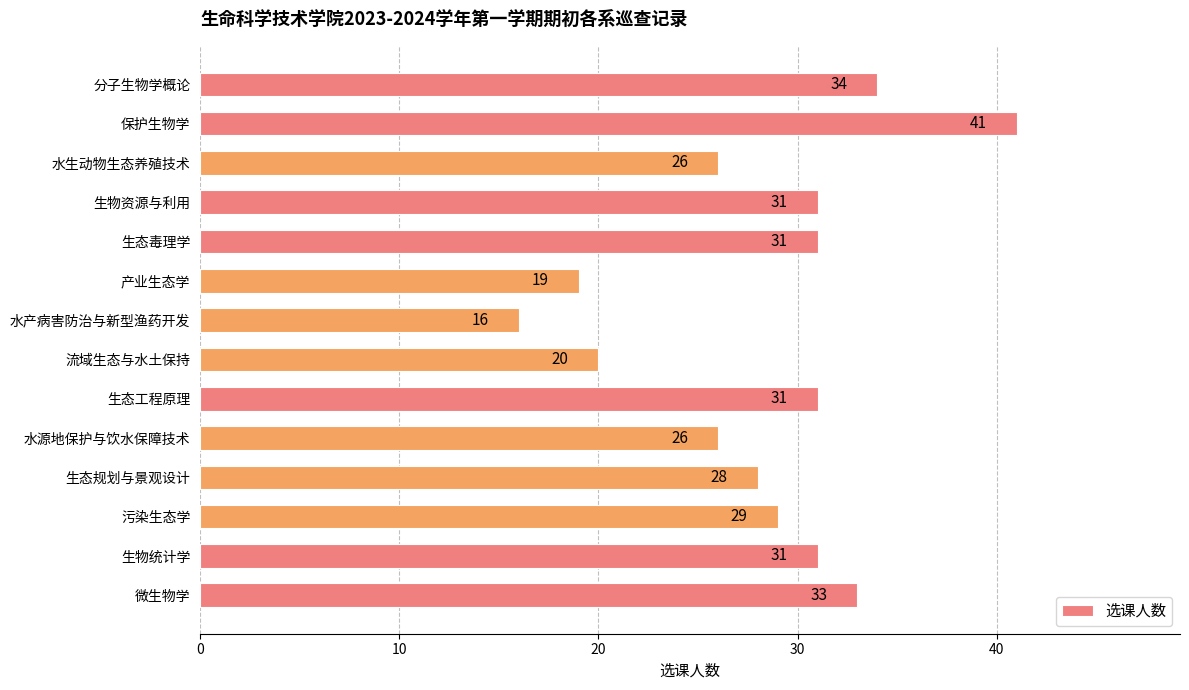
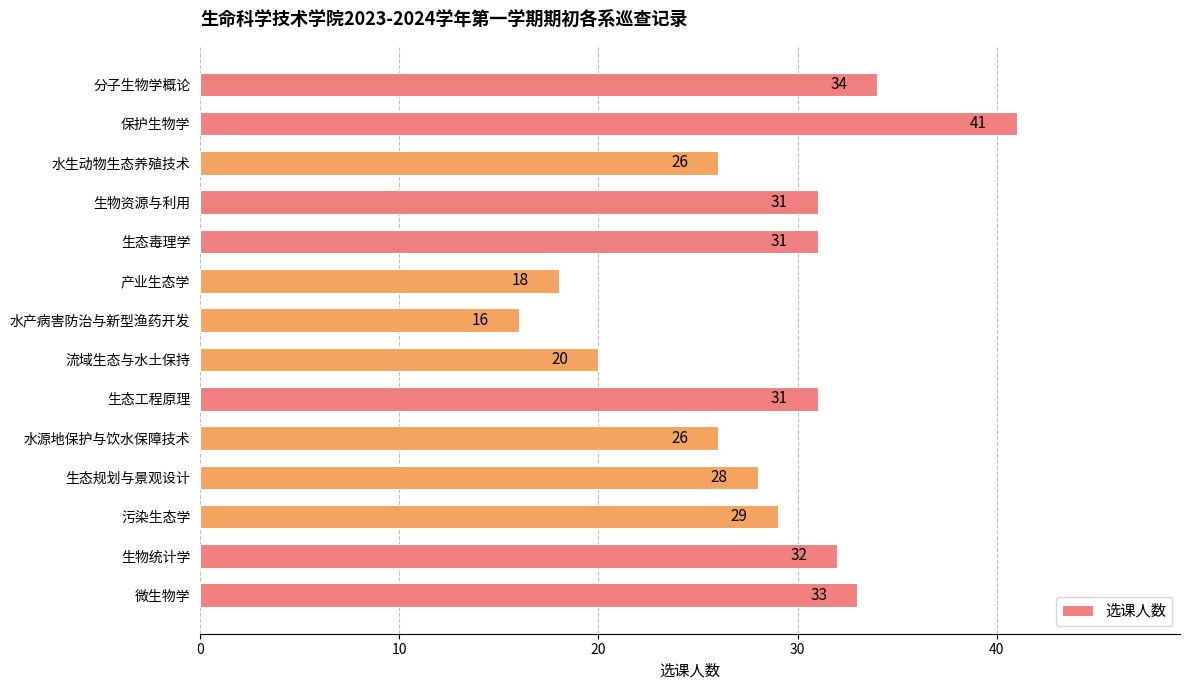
  {
    "分子生物学概论": 34,
    "保护生物学": 41,
    "水生动物生态养殖技术": 26,
    "生物资源与利用": 31,
    "生态毒理学": 31,
-   "产业生态学": 19,
+   "产业生态学": 18,
    "水产病害防治与新型渔药开发": 16,
    "流域生态与水土保持": 20,
    "生态工程原理": 31,
    "水源地保护与饮水保障技术": 26,
    "生态规划与景观设计": 28,
    "污染生态学": 29,
-   "生物统计学": 31,
+   "生物统计学": 32,
    "微生物学": 33
  }
